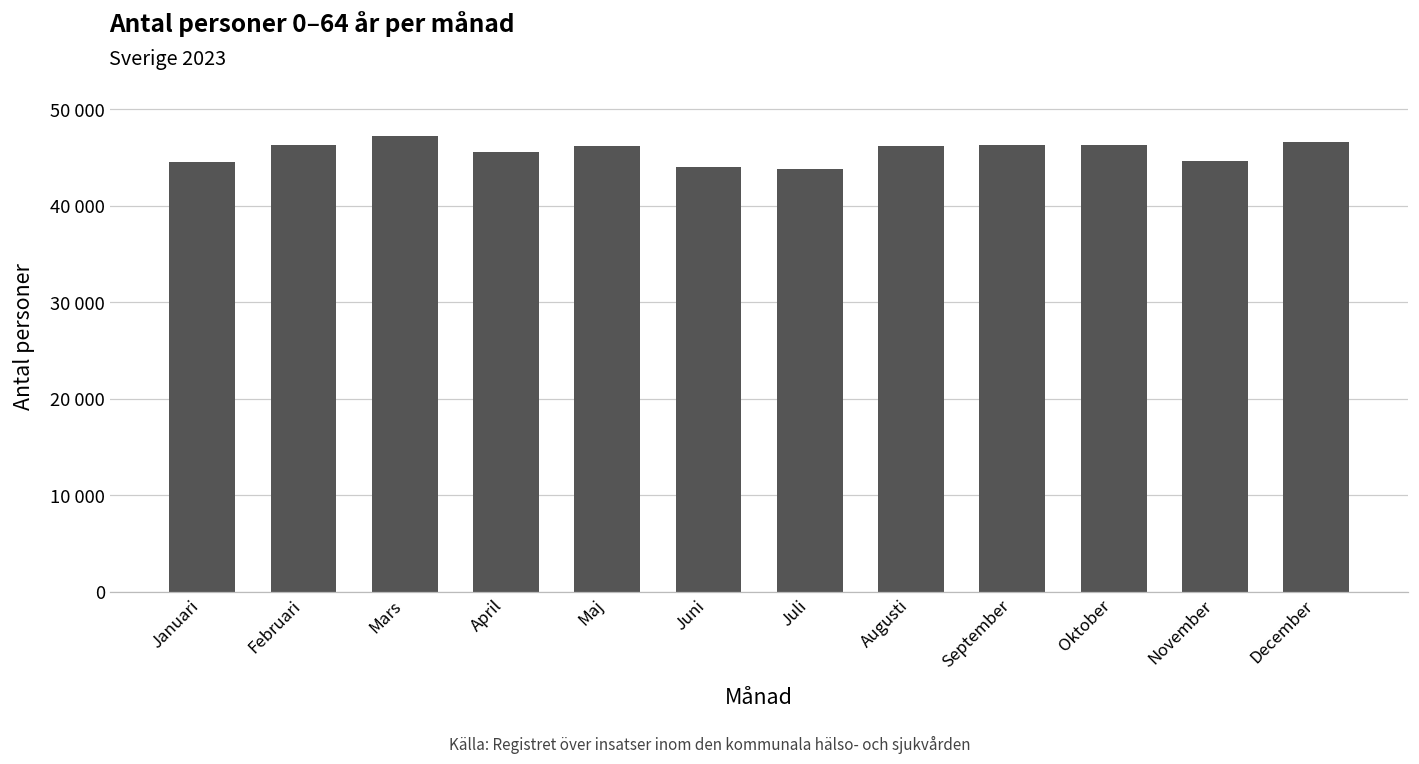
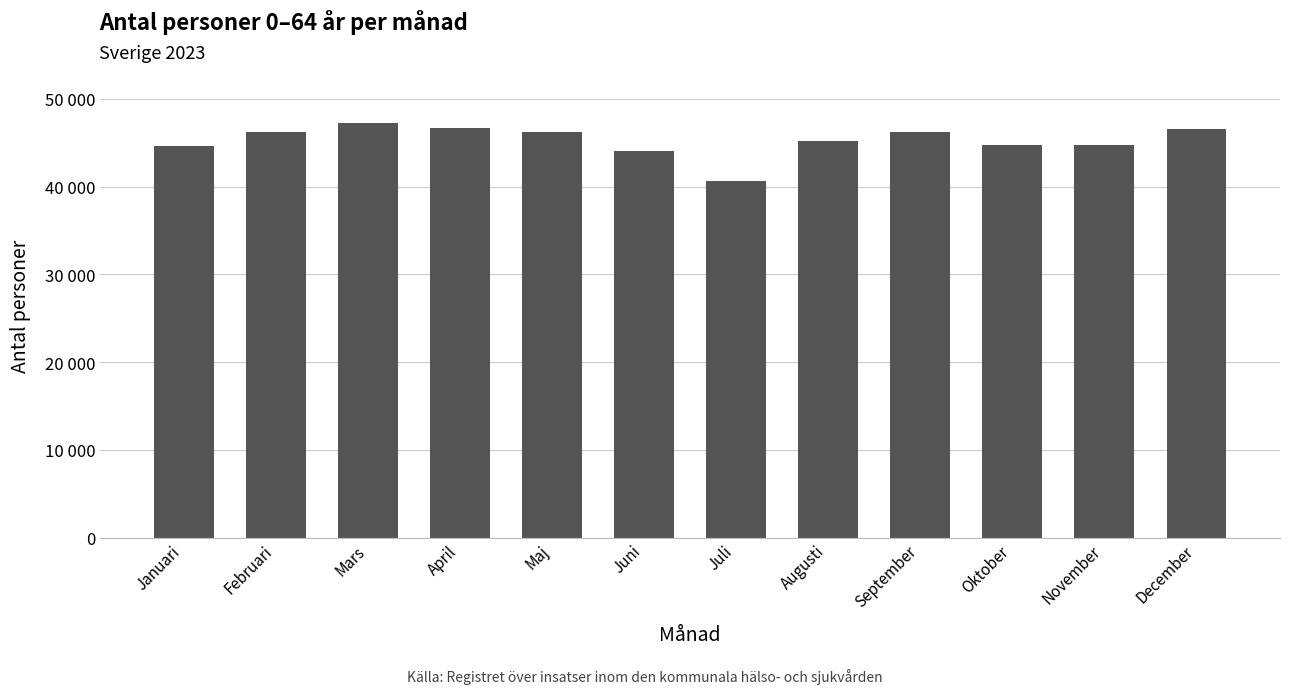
  {
    "Januari": 45000,
    "Februari": 46000,
    "Mars": 47000,
-   "April": 46000,
+   "April": 47000,
    "Maj": 46000,
    "Juni": 44000,
-   "Juli": 44000,
-   "Augusti": 46000,
+   "Juli": 41000,
+   "Augusti": 45000,
    "September": 46000,
-   "Oktober": 46000,
+   "Oktober": 45000,
    "November": 45000,
    "December": 47000
  }
